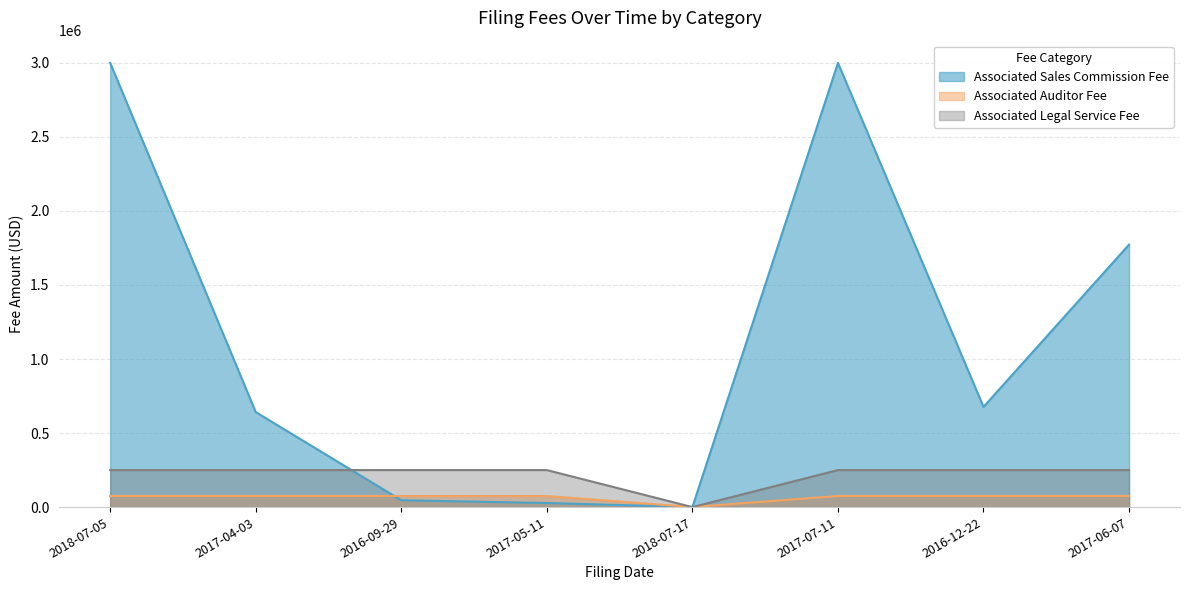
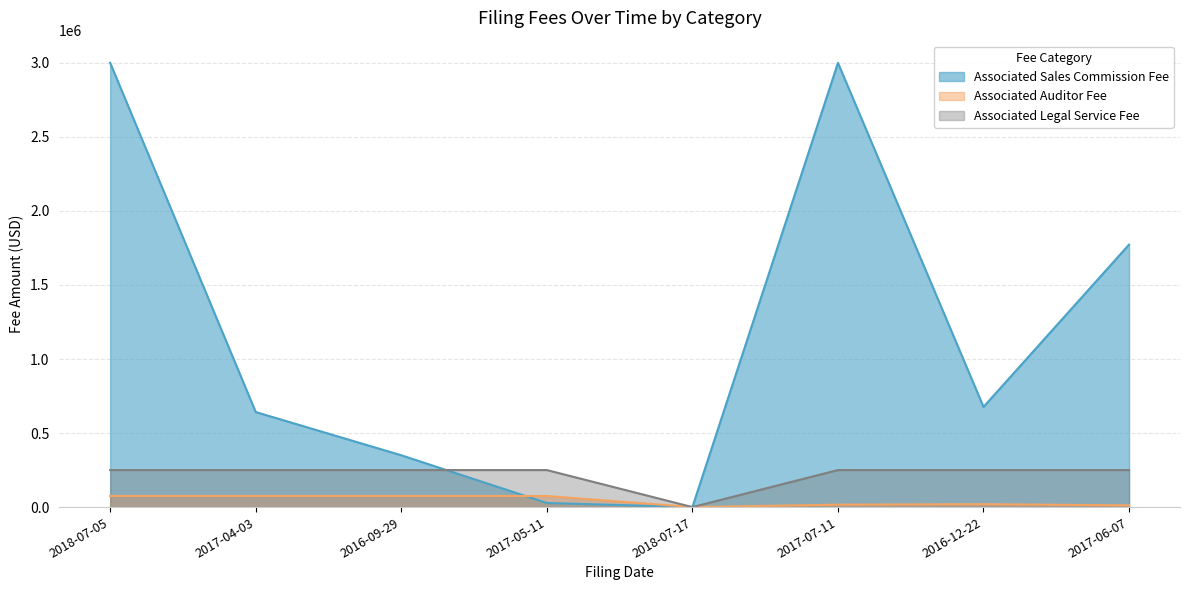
  {
    "Associated Sales Commission Fee": {
      "2018-07-05": 3000000,
      "2017-04-03": 640000,
-     "2016-09-29": 50000,
+     "2016-09-29": 350000,
      "2017-05-11": 30000,
      "2017-07-11": 3000000,
      "2016-12-22": 680000,
      "2017-06-07": 1770000
    },
    "Associated Auditor Fee": {
      "2018-07-05": 80000,
      "2017-04-03": 80000,
      "2016-09-29": 80000,
      "2017-05-11": 80000,
-     "2017-07-11": 80000,
-     "2016-12-22": 80000,
-     "2017-06-07": 80000
+     "2017-07-11": 20000,
+     "2016-12-22": 20000,
+     "2017-06-07": 10000
    },
    "Associated Legal Service Fee": {
      "2018-07-05": 250000,
      "2017-04-03": 250000,
      "2016-09-29": 250000,
      "2017-05-11": 250000,
      "2017-07-11": 250000,
      "2016-12-22": 250000,
      "2017-06-07": 250000
    }
  }
